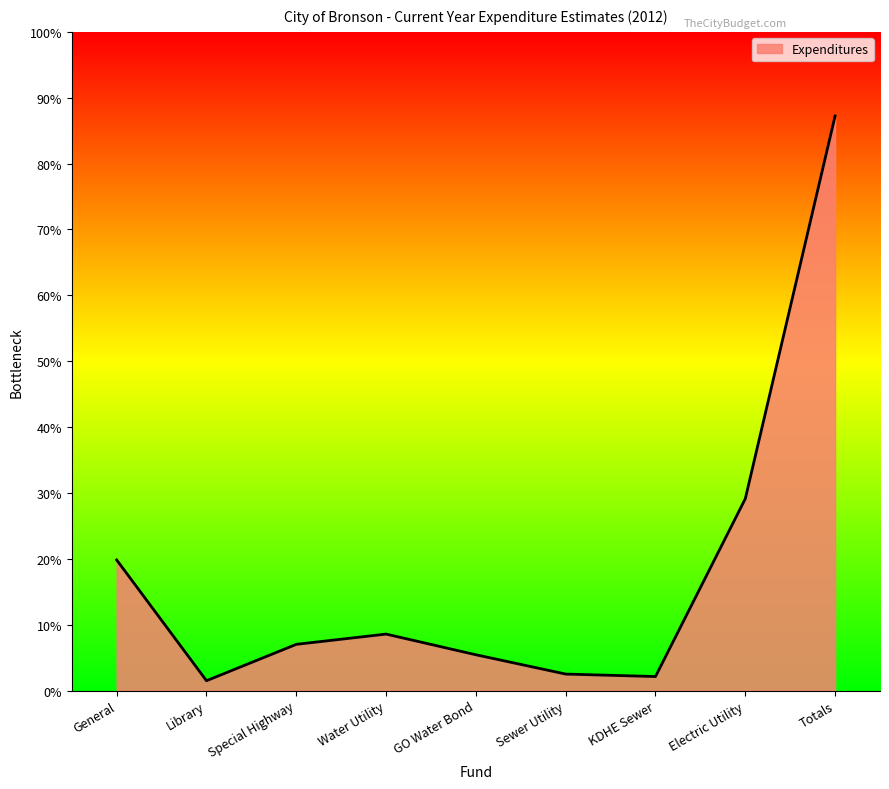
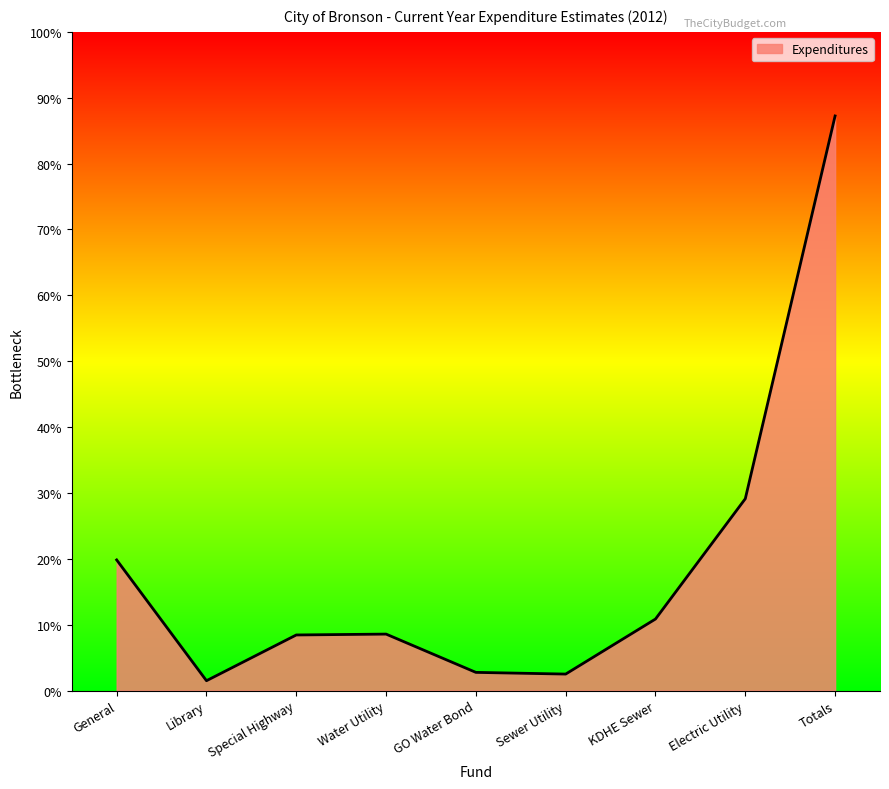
  {
    "General": "20%",
    "Library": "1%",
-   "Special Highway": "7%",
+   "Special Highway": "8%",
    "Water Utility": "9%",
-   "GO Water Bond": "5%",
+   "GO Water Bond": "3%",
    "Sewer Utility": "3%",
-   "KDHE Sewer": "2%",
+   "KDHE Sewer": "11%",
    "Electric Utility": "29%",
    "Totals": "87%"
  }
